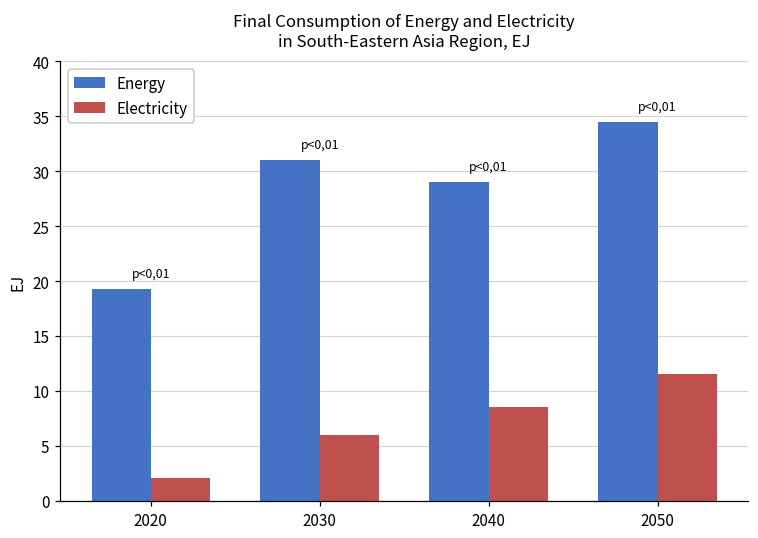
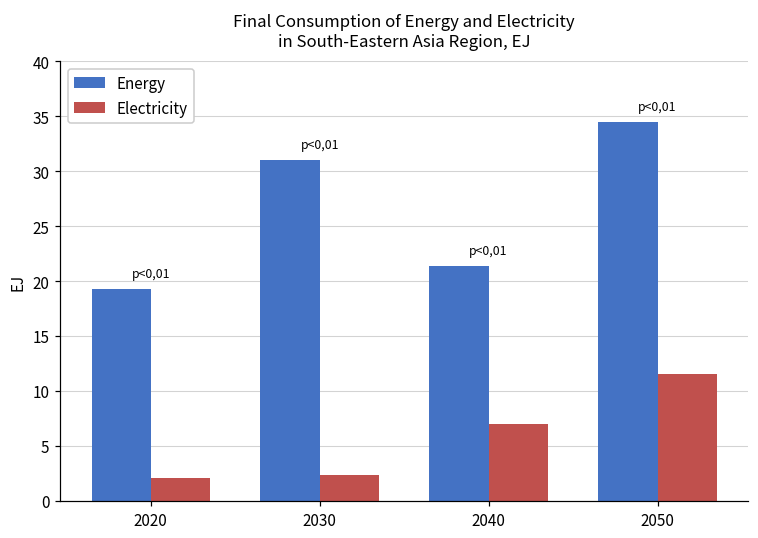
  {
    "Energy": {
-     "2040": 29
+     "2040": 21
    },
    "Electricity": {
      "2020": 2,
-     "2030": 6,
-     "2040": 9,
+     "2030": 2,
+     "2040": 7,
      "2050": 12
    }
  }
